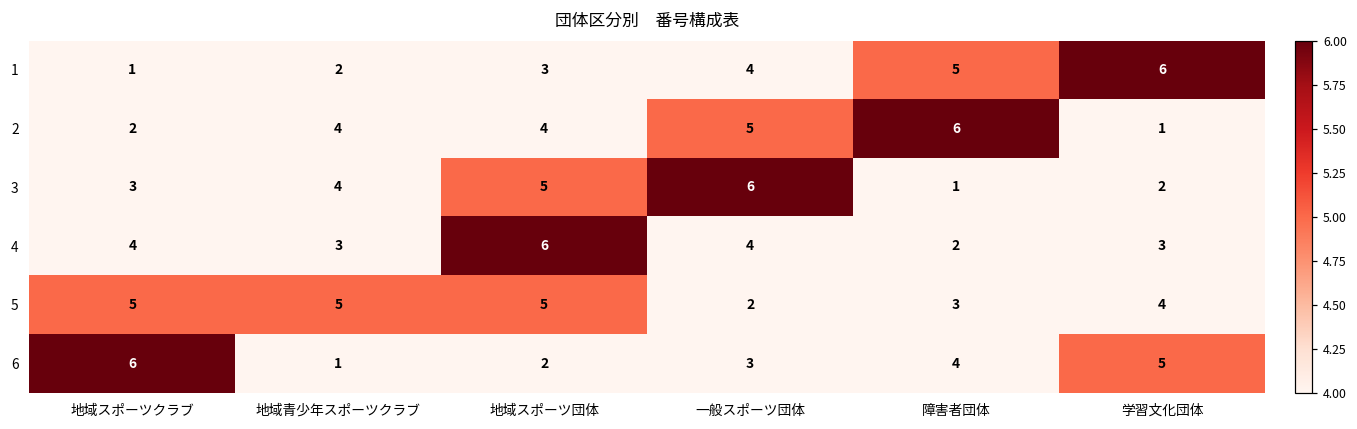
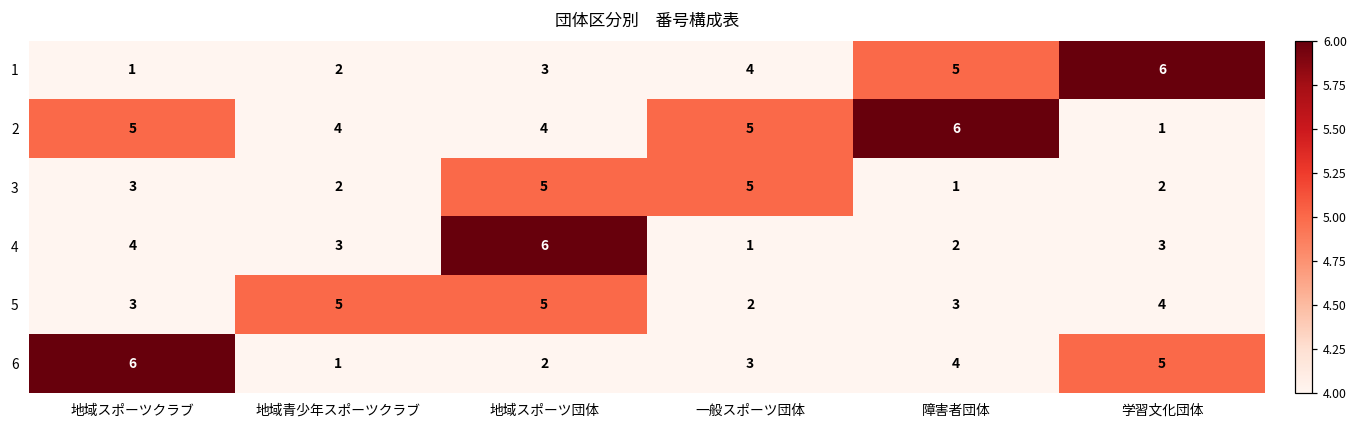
  {
    "1": {
      "地域スポーツクラブ": 1,
      "地域青少年スポーツクラブ": 2,
      "地域スポーツ団体": 3,
      "一般スポーツ団体": 4,
      "障害者団体": 5,
      "学習文化団体": 6
    },
    "2": {
-     "地域スポーツクラブ": 2,
+     "地域スポーツクラブ": 5,
      "地域青少年スポーツクラブ": 4,
      "地域スポーツ団体": 4,
      "一般スポーツ団体": 5,
      "障害者団体": 6,
      "学習文化団体": 1
    },
    "3": {
      "地域スポーツクラブ": 3,
-     "地域青少年スポーツクラブ": 4,
+     "地域青少年スポーツクラブ": 2,
      "地域スポーツ団体": 5,
-     "一般スポーツ団体": 6,
+     "一般スポーツ団体": 5,
      "障害者団体": 1,
      "学習文化団体": 2
    },
    "4": {
      "地域スポーツクラブ": 4,
      "地域青少年スポーツクラブ": 3,
      "地域スポーツ団体": 6,
-     "一般スポーツ団体": 4,
+     "一般スポーツ団体": 1,
      "障害者団体": 2,
      "学習文化団体": 3
    },
    "5": {
-     "地域スポーツクラブ": 5,
+     "地域スポーツクラブ": 3,
      "地域青少年スポーツクラブ": 5,
      "地域スポーツ団体": 5,
      "一般スポーツ団体": 2,
      "障害者団体": 3,
      "学習文化団体": 4
    },
    "6": {
      "地域スポーツクラブ": 6,
      "地域青少年スポーツクラブ": 1,
      "地域スポーツ団体": 2,
      "一般スポーツ団体": 3,
      "障害者団体": 4,
      "学習文化団体": 5
    }
  }
